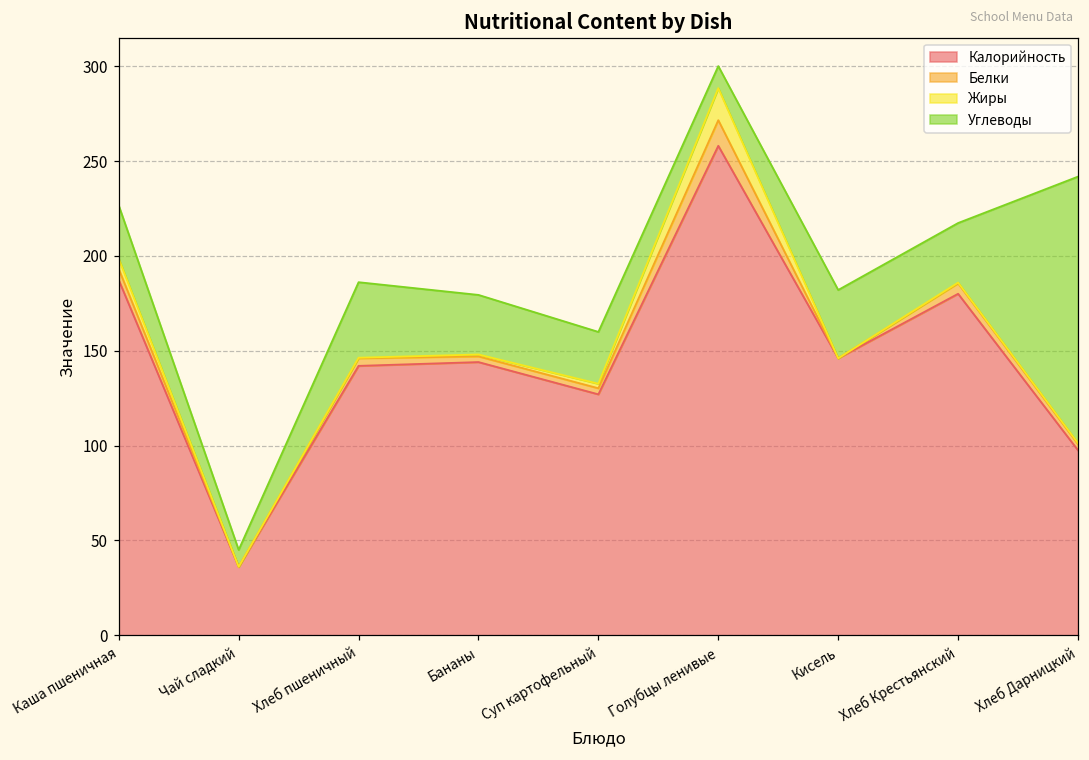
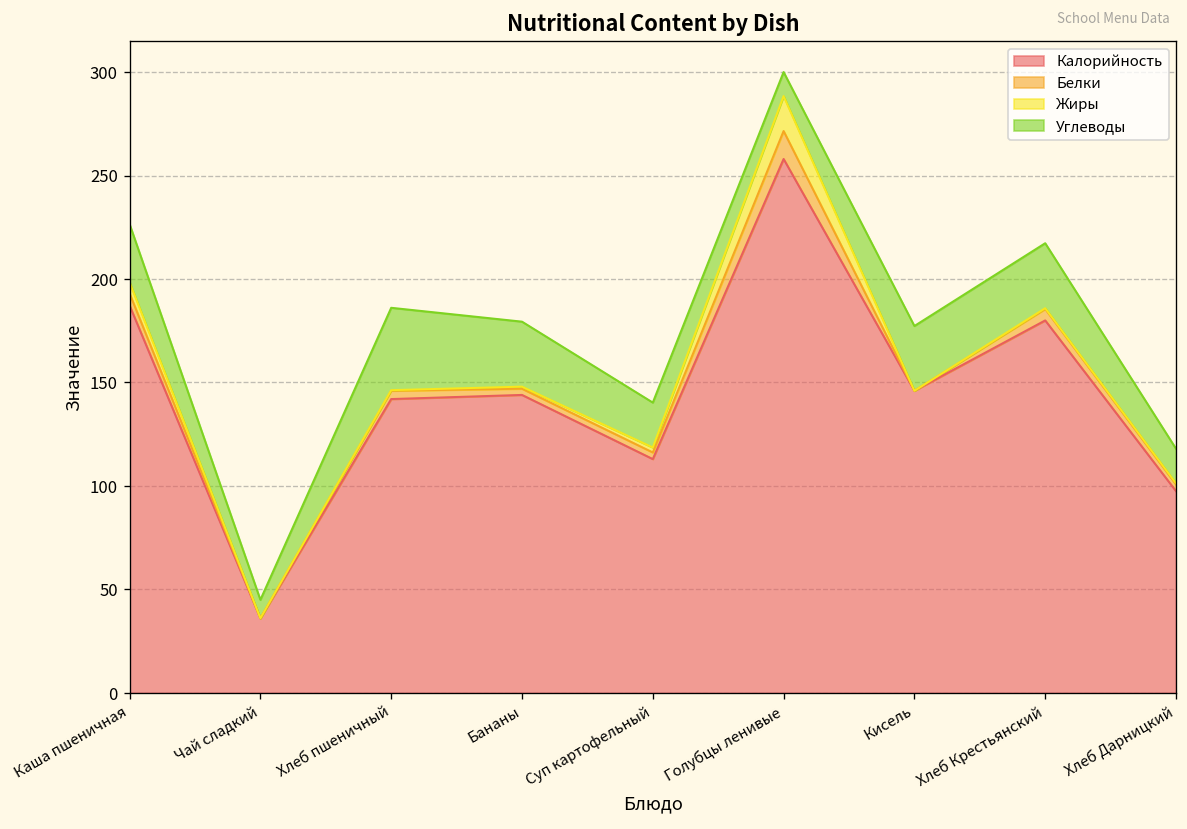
  {
    "Калорийность": {
      "Каша пшеничная": 187,
      "Хлеб пшеничный": 142,
      "Бананы": 144,
-     "Суп картофельный": 127,
+     "Суп картофельный": 113,
      "Голубцы ленивые": 258,
      "Хлеб Крестьянский": 180,
      "Хлеб Дарницкий": 98
    },
    "Углеводы": {
      "Каша пшеничная": 28,
      "Чай сладкий": 9,
      "Хлеб пшеничный": 40,
      "Бананы": 31,
-     "Суп картофельный": 27,
+     "Суп картофельный": 22,
      "Голубцы ленивые": 12,
-     "Кисель": 36,
+     "Кисель": 31,
      "Хлеб Крестьянский": 31,
-     "Хлеб Дарницкий": 141
+     "Хлеб Дарницкий": 17
    }
  }
